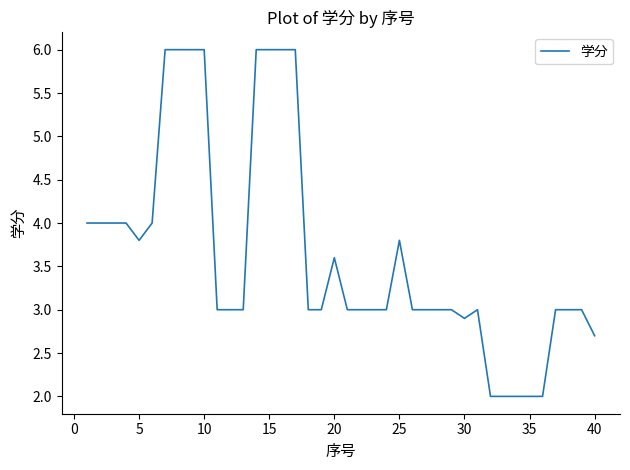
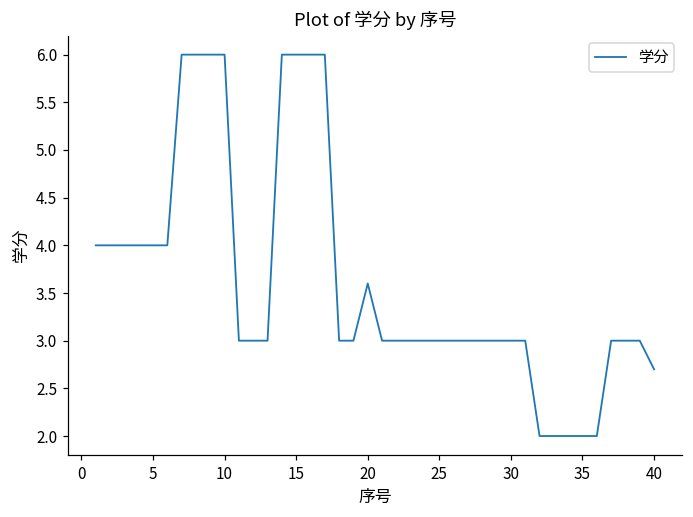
  {
-   "5": 3.8,
+   "5": 4.0,
    "10": 6.0,
    "15": 6.0,
    "20": 3.6,
-   "25": 3.8,
-   "30": 2.9,
+   "25": 3.0,
+   "30": 3.0,
    "35": 2.0,
    "40": 2.7
  }
